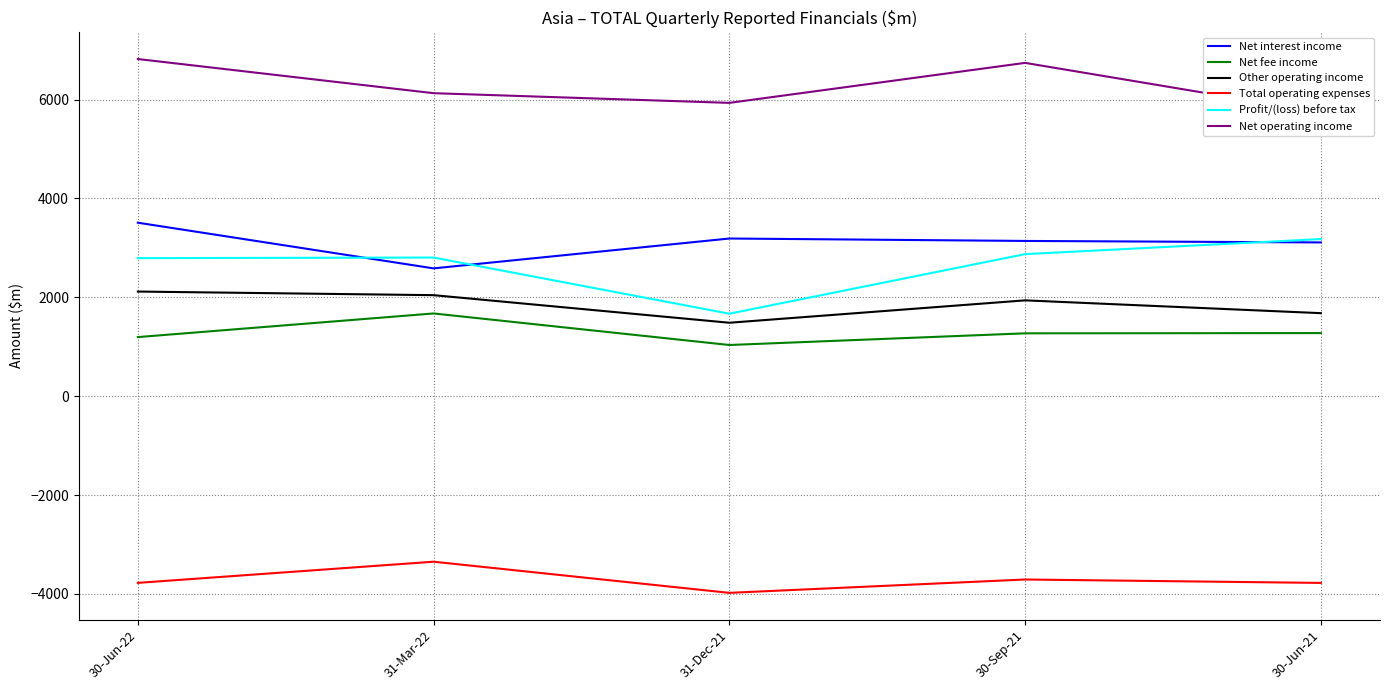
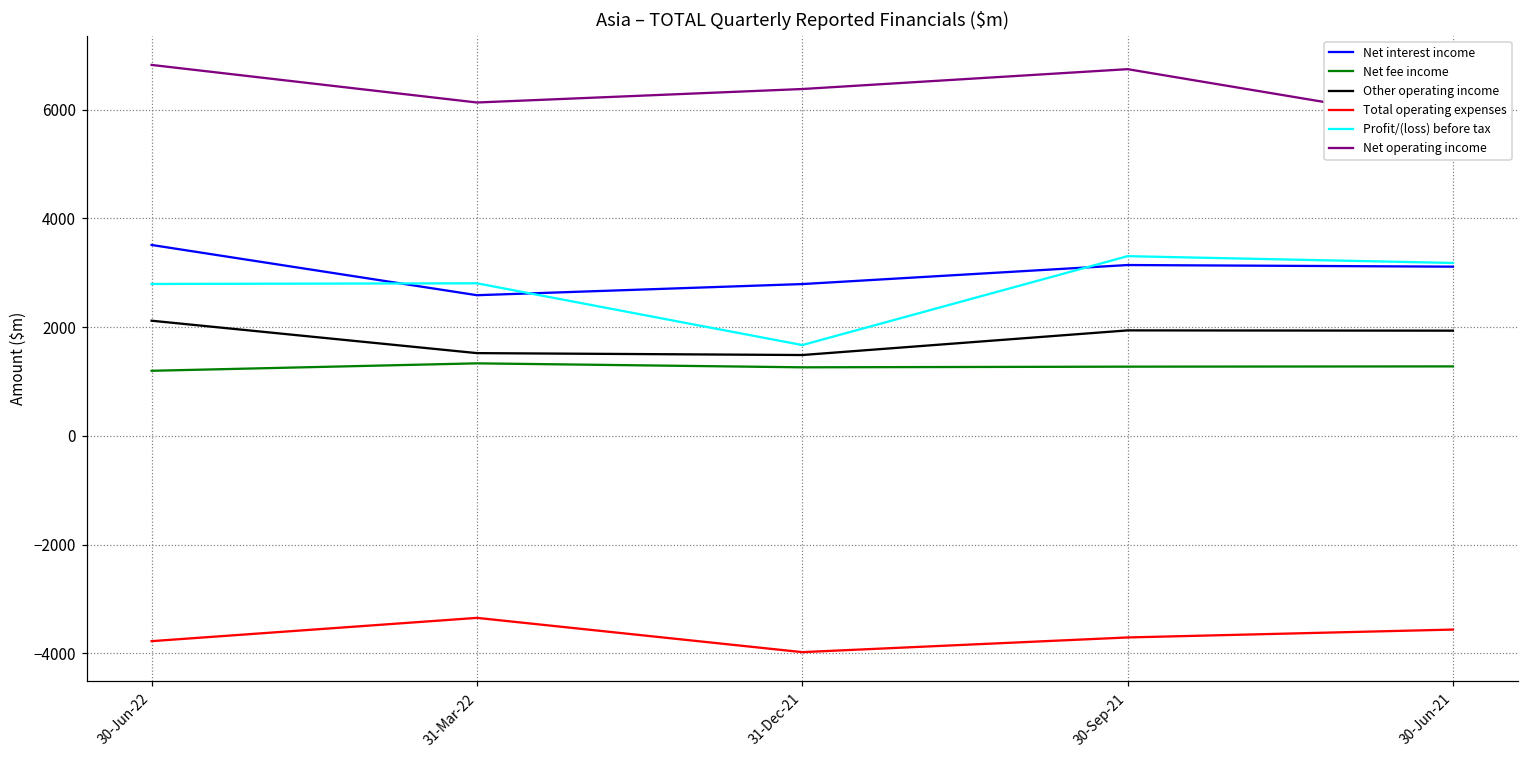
  {
    "Net interest income": {
      "30-Jun-22": 3500,
      "31-Mar-22": 2600,
-     "31-Dec-21": 3200,
+     "31-Dec-21": 2800,
      "30-Sep-21": 3100,
      "30-Jun-21": 3100
    },
    "Net fee income": {
      "30-Jun-22": 1200,
-     "31-Mar-22": 1700,
-     "31-Dec-21": 1000,
+     "31-Mar-22": 1300,
+     "31-Dec-21": 1300,
      "30-Sep-21": 1300,
      "30-Jun-21": 1300
    },
    "Other operating income": {
      "30-Jun-22": 2100,
-     "31-Mar-22": 2000,
+     "31-Mar-22": 1500,
      "31-Dec-21": 1500,
      "30-Sep-21": 1900,
-     "30-Jun-21": 1700
+     "30-Jun-21": 1900
    },
    "Total operating expenses": {
      "30-Jun-22": -3800,
      "31-Mar-22": -3300,
      "31-Dec-21": -4000,
      "30-Sep-21": -3700,
-     "30-Jun-21": -3800
+     "30-Jun-21": -3600
    },
    "Profit/(loss) before tax": {
      "30-Jun-22": 2800,
      "31-Mar-22": 2800,
      "31-Dec-21": 1700,
-     "30-Sep-21": 2900,
+     "30-Sep-21": 3300,
      "30-Jun-21": 3200
    },
    "Net operating income": {
      "30-Jun-22": 6800,
      "31-Mar-22": 6100,
-     "31-Dec-21": 5900,
+     "31-Dec-21": 6400,
      "30-Sep-21": 6700
    }
  }
